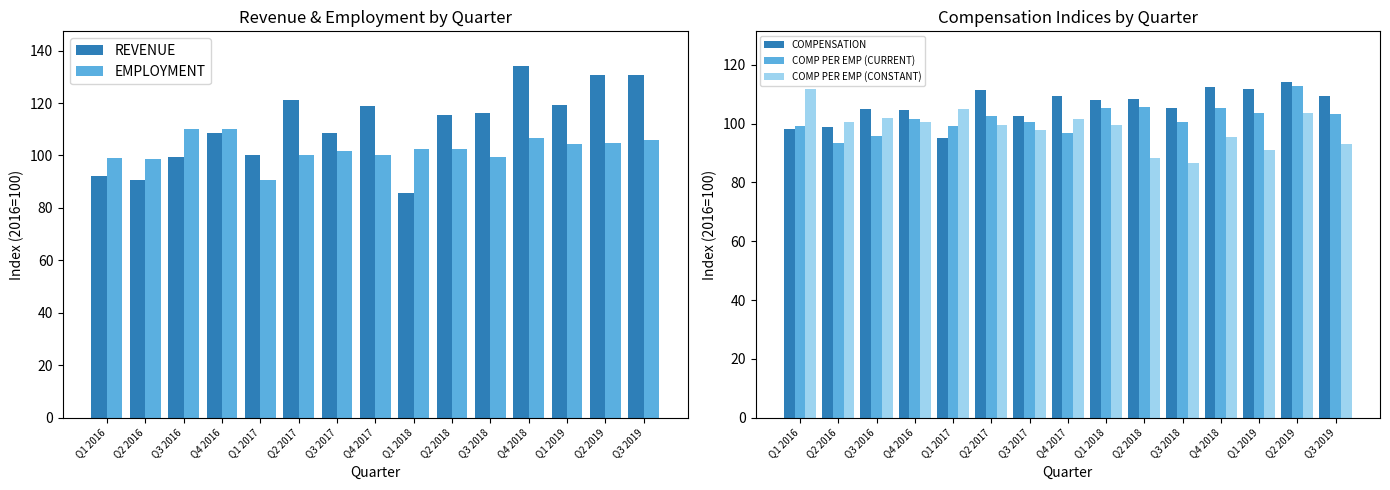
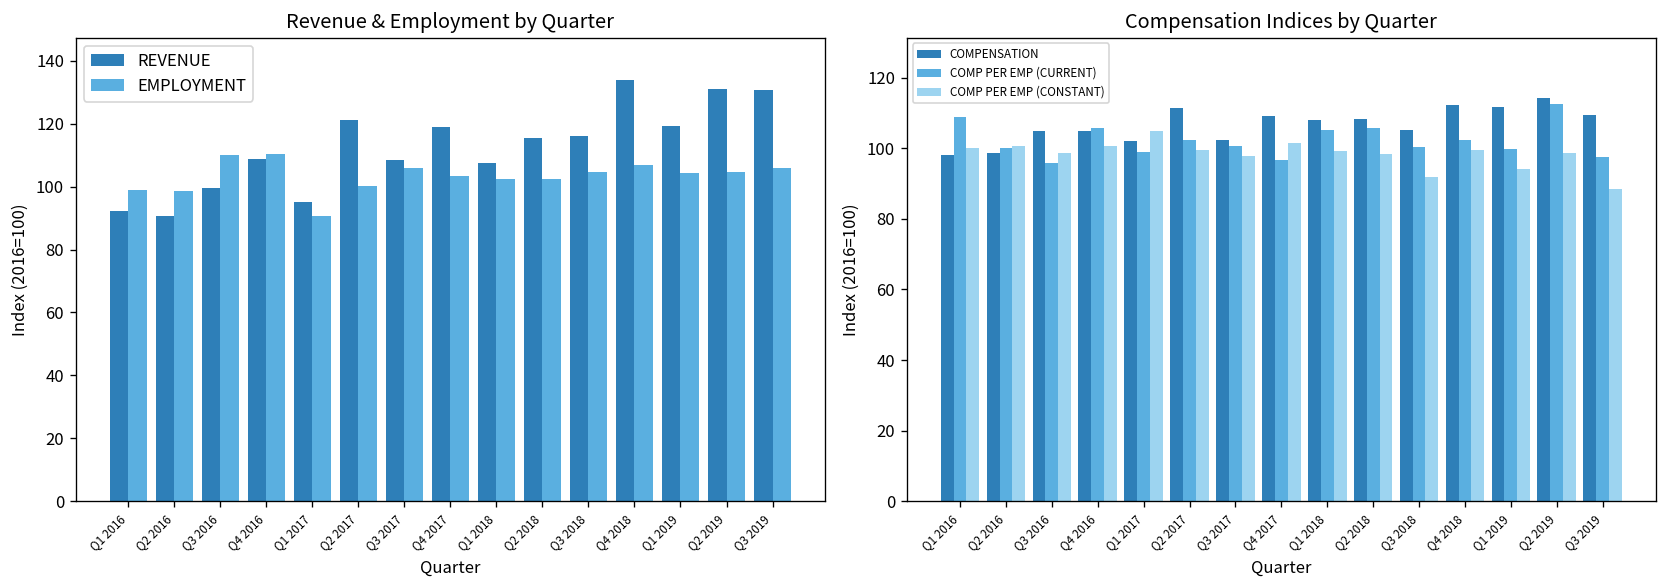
  {
    "Revenue & Employment by Quarter": {
      "REVENUE": {
        "Q1 2016": 92,
        "Q2 2016": 91,
        "Q3 2016": 100,
        "Q4 2016": 109,
-       "Q1 2017": 100,
+       "Q1 2017": 95,
        "Q2 2017": 121,
        "Q3 2017": 108,
        "Q4 2017": 119,
-       "Q1 2018": 86,
+       "Q1 2018": 107,
        "Q2 2018": 116,
        "Q3 2018": 116,
        "Q4 2018": 134,
        "Q1 2019": 119,
        "Q2 2019": 131,
        "Q3 2019": 131
      },
      "EMPLOYMENT": {
        "Q1 2016": 99,
        "Q2 2016": 99,
        "Q3 2016": 110,
        "Q4 2016": 110,
        "Q1 2017": 91,
        "Q2 2017": 100,
-       "Q3 2017": 102,
-       "Q4 2017": 100,
+       "Q3 2017": 106,
+       "Q4 2017": 103,
        "Q1 2018": 102,
        "Q2 2018": 103,
-       "Q3 2018": 99,
+       "Q3 2018": 105,
        "Q4 2018": 107,
        "Q1 2019": 104,
        "Q2 2019": 105,
        "Q3 2019": 106
      }
    },
    "Compensation Indices by Quarter": {
      "COMPENSATION": {
        "Q1 2016": 98,
        "Q2 2016": 99,
        "Q3 2016": 105,
        "Q4 2016": 105,
-       "Q1 2017": 95,
+       "Q1 2017": 102,
        "Q2 2017": 111,
        "Q3 2017": 102,
        "Q4 2017": 109,
        "Q1 2018": 108,
        "Q2 2018": 108,
        "Q3 2018": 105,
        "Q4 2018": 112,
        "Q1 2019": 112,
        "Q2 2019": 114,
        "Q3 2019": 109
      },
      "COMP PER EMP (CURRENT)": {
-       "Q1 2016": 99,
-       "Q2 2016": 93,
+       "Q1 2016": 109,
+       "Q2 2016": 100,
        "Q3 2016": 96,
-       "Q4 2016": 102,
+       "Q4 2016": 106,
        "Q1 2017": 99,
        "Q2 2017": 102,
        "Q3 2017": 101,
        "Q4 2017": 97,
        "Q1 2018": 105,
        "Q2 2018": 106,
        "Q3 2018": 101,
-       "Q4 2018": 105,
-       "Q1 2019": 104,
+       "Q4 2018": 102,
+       "Q1 2019": 100,
        "Q2 2019": 113,
-       "Q3 2019": 103
+       "Q3 2019": 98
      },
      "COMP PER EMP (CONSTANT)": {
-       "Q1 2016": 112,
+       "Q1 2016": 100,
        "Q2 2016": 101,
-       "Q3 2016": 102,
+       "Q3 2016": 99,
        "Q4 2016": 101,
        "Q1 2017": 105,
        "Q2 2017": 100,
        "Q3 2017": 98,
        "Q4 2017": 102,
        "Q1 2018": 99,
-       "Q2 2018": 88,
-       "Q3 2018": 87,
-       "Q4 2018": 95,
-       "Q1 2019": 91,
-       "Q2 2019": 104,
-       "Q3 2019": 93
+       "Q2 2018": 98,
+       "Q3 2018": 92,
+       "Q4 2018": 100,
+       "Q1 2019": 94,
+       "Q2 2019": 99,
+       "Q3 2019": 88
      }
    }
  }
